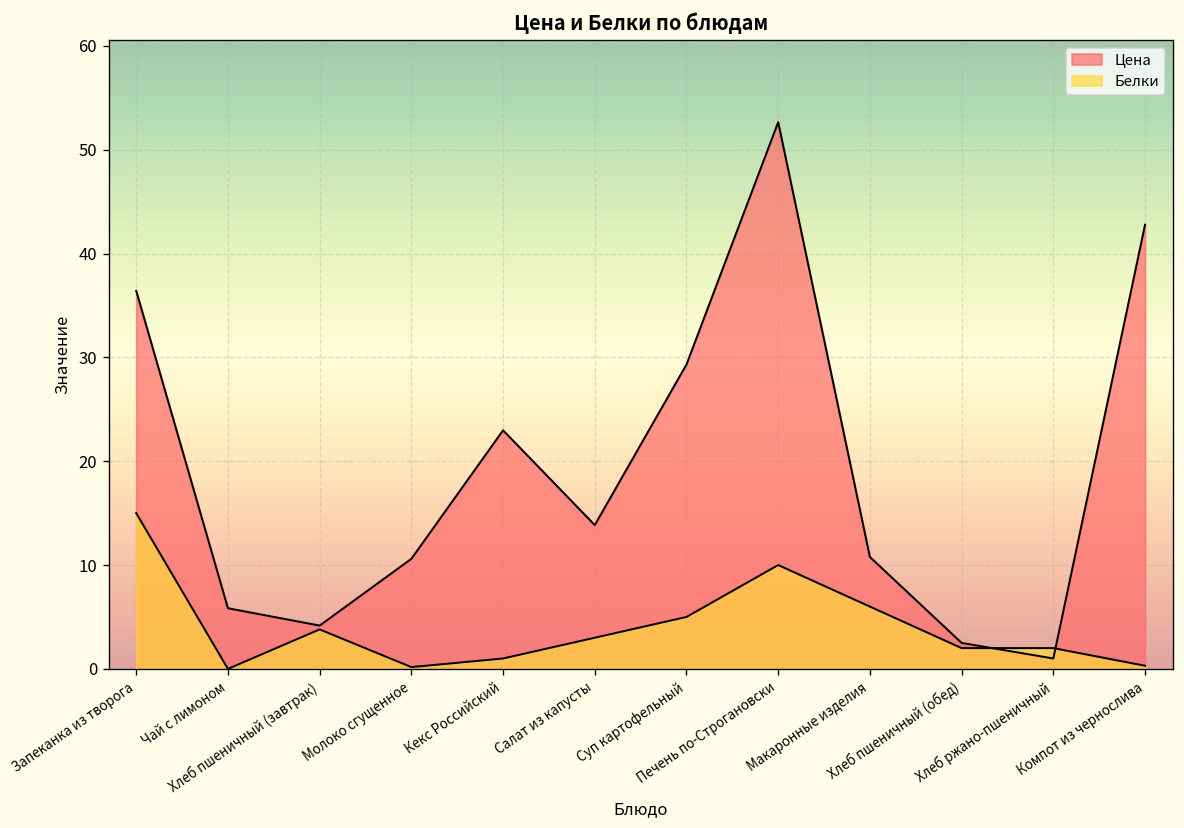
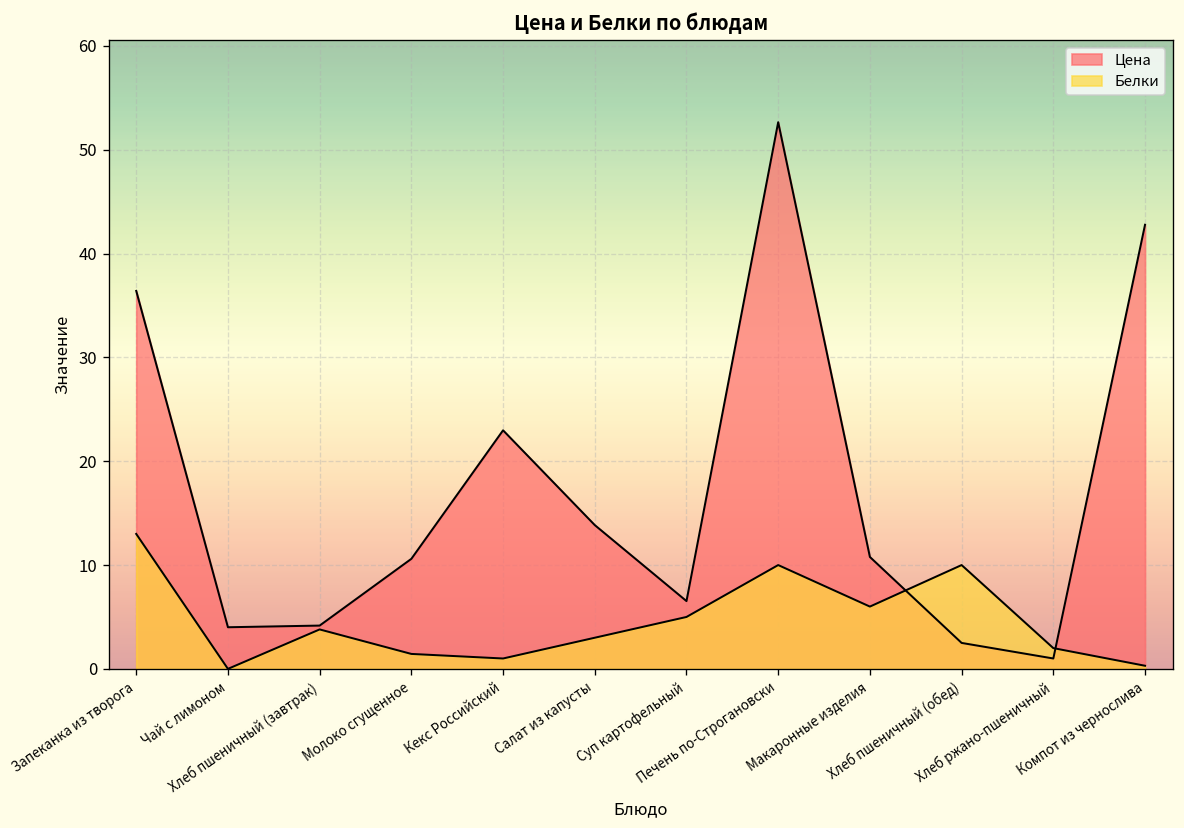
  {
    "Цена": {
      "Запеканка из творога": 36,
-     "Чай с лимоном": 6,
+     "Чай с лимоном": 4,
      "Хлеб пшеничный (завтрак)": 4,
      "Молоко сгущенное": 11,
      "Кекс Российский": 23,
      "Салат из капусты": 14,
-     "Суп картофельный": 29,
+     "Суп картофельный": 7,
      "Печень по-Строгановски": 53,
      "Макаронные изделия": 11,
      "Хлеб пшеничный (обед)": 3,
      "Хлеб ржано-пшеничный": 1,
      "Компот из чернослива": 43
    },
    "Белки": {
-     "Запеканка из творога": 15,
+     "Запеканка из творога": 13,
      "Чай с лимоном": 0,
      "Хлеб пшеничный (завтрак)": 4,
-     "Молоко сгущенное": 0,
+     "Молоко сгущенное": 1,
      "Кекс Российский": 1,
      "Салат из капусты": 3,
      "Суп картофельный": 5,
      "Печень по-Строгановски": 10,
      "Макаронные изделия": 6,
-     "Хлеб пшеничный (обед)": 2,
+     "Хлеб пшеничный (обед)": 10,
      "Хлеб ржано-пшеничный": 2,
      "Компот из чернослива": 0
    }
  }
